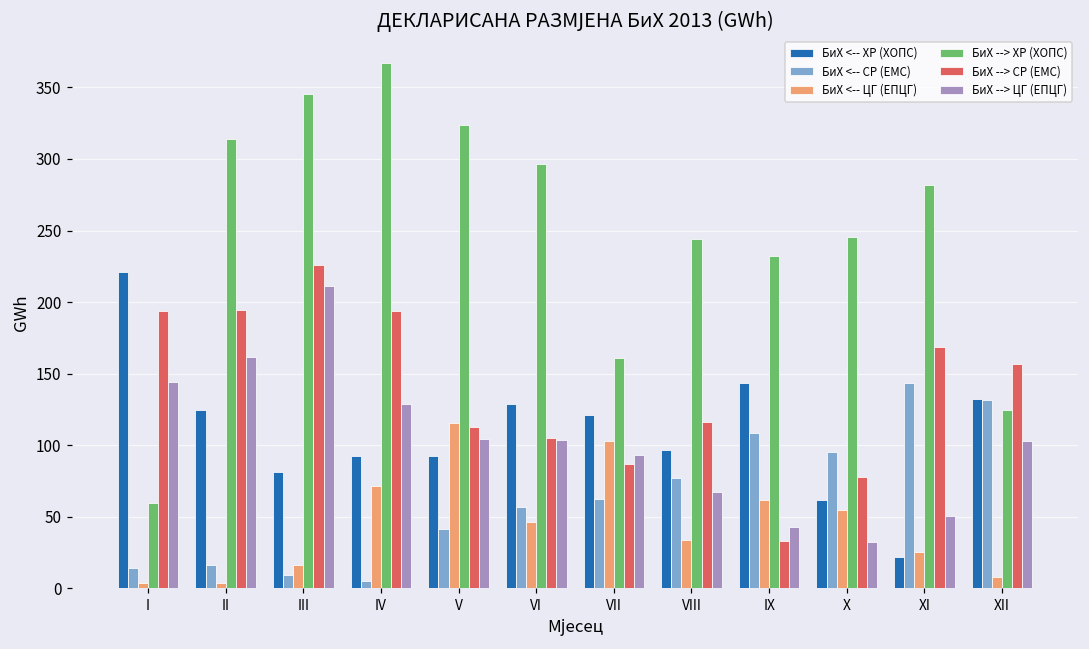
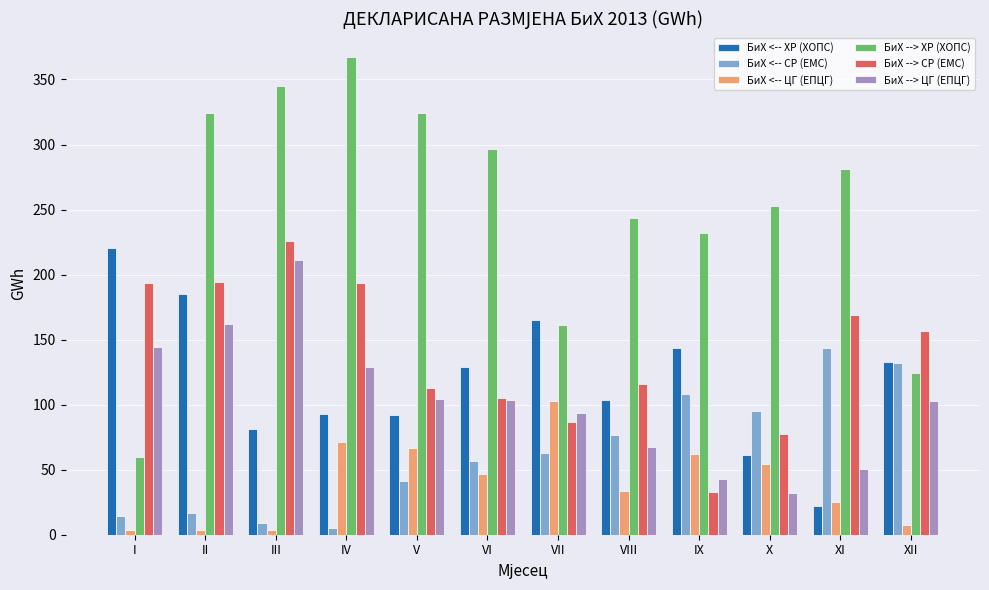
  {
    "БиХ <-- ХР (ХОПС)": {
      "I": 221,
-     "II": 125,
+     "II": 185,
      "III": 81,
      "IV": 93,
      "V": 92,
      "VI": 129,
-     "VII": 121,
-     "VIII": 96,
+     "VII": 165,
+     "VIII": 103,
      "IX": 144,
      "X": 62,
      "XI": 22,
      "XII": 132
    },
    "БиХ <-- ЦГ (ЕПЦГ)": {
      "I": 4,
      "II": 4,
-     "III": 16,
+     "III": 4,
      "IV": 72,
-     "V": 115,
+     "V": 67,
      "VI": 46,
      "VII": 103,
      "VIII": 34,
      "IX": 62,
      "X": 55,
      "XI": 25,
      "XII": 8
    },
    "БиХ --> ХР (ХОПС)": {
      "I": 60,
-     "II": 314,
+     "II": 325,
      "III": 345,
      "IV": 367,
      "V": 324,
      "VI": 297,
      "VII": 161,
      "VIII": 244,
      "IX": 232,
-     "X": 245,
+     "X": 253,
      "XI": 281,
      "XII": 124
    },
    "БиХ --> СР (ЕМС)": {
      "I": 193,
      "II": 194,
      "III": 226,
      "IV": 194,
      "V": 113,
      "VI": 105,
      "VII": 87,
      "VIII": 116,
      "IX": 33,
      "X": 78,
      "XI": 169,
      "XII": 157
    }
  }
